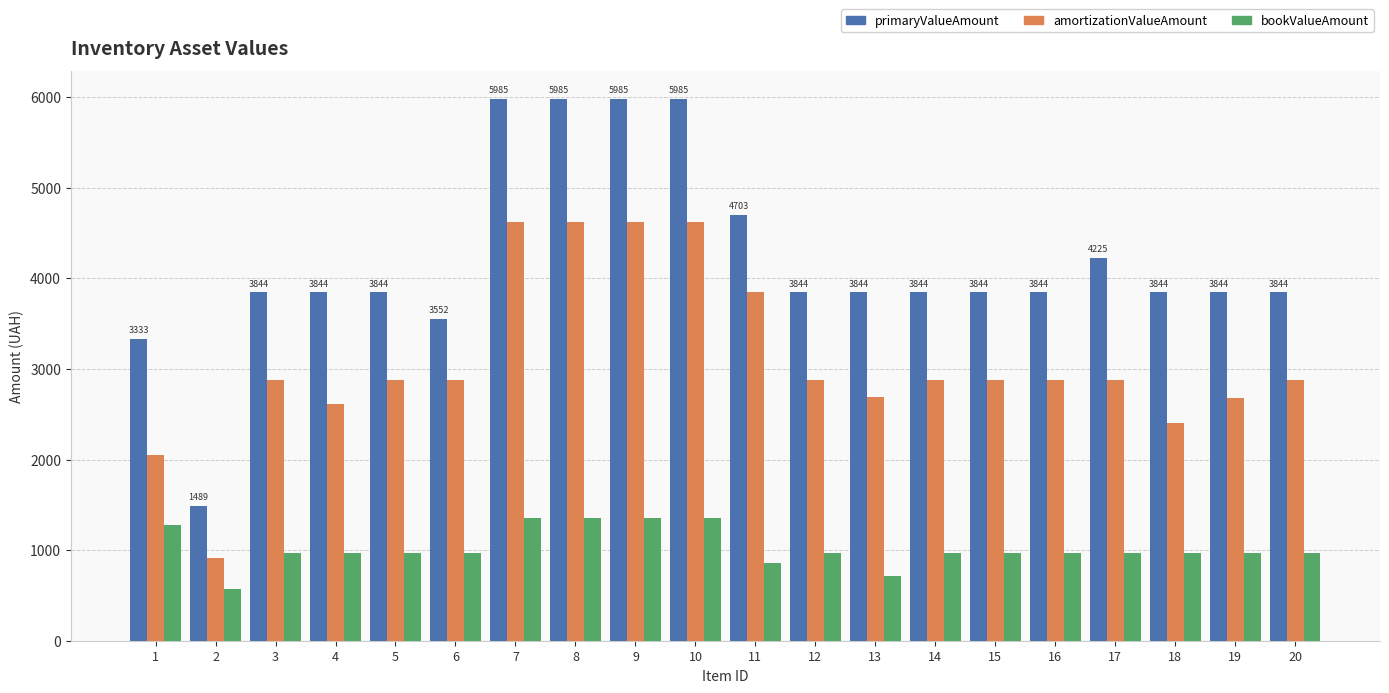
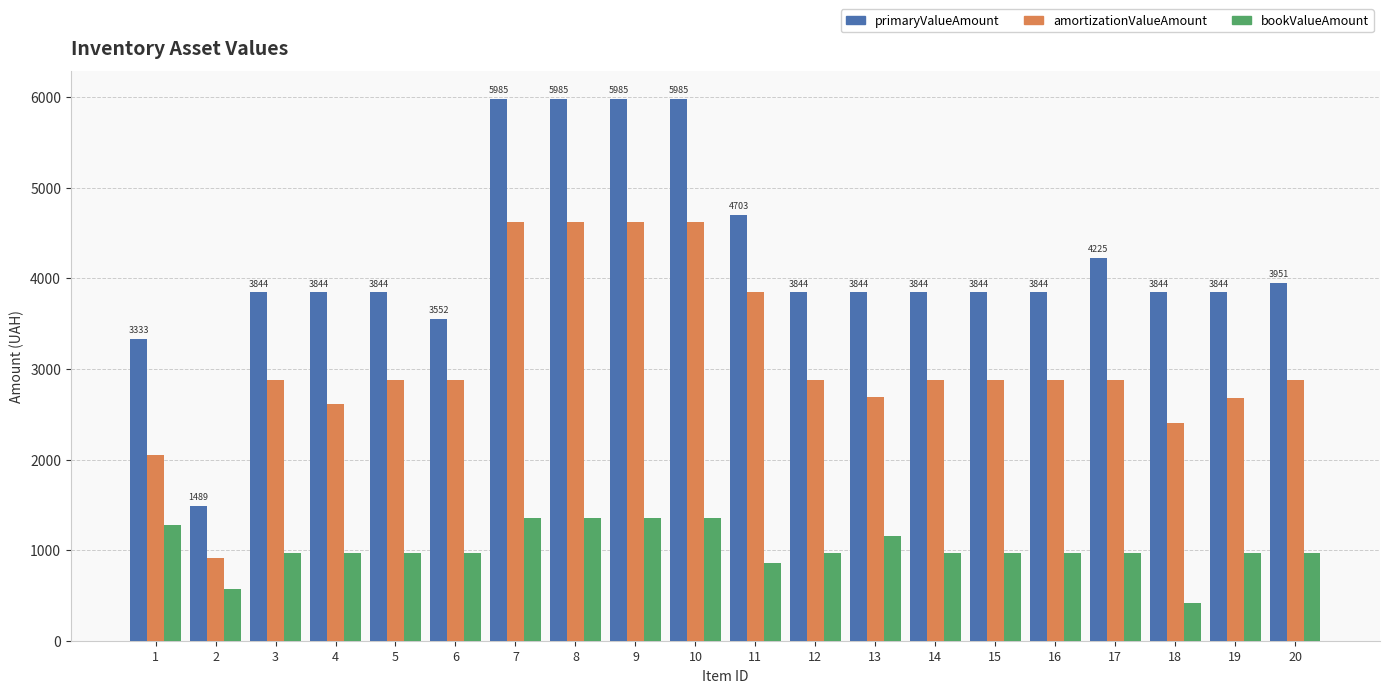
  {
    "primaryValueAmount": {
      "1": 3333,
      "2": 1489,
      "3": 3844,
      "4": 3844,
      "5": 3844,
      "6": 3552,
      "7": 5985,
      "8": 5985,
      "9": 5985,
      "10": 5985,
      "11": 4703,
      "12": 3844,
      "13": 3844,
      "14": 3844,
      "15": 3844,
      "16": 3844,
      "17": 4225,
      "18": 3844,
      "19": 3844,
-     "20": 3844
+     "20": 3951
    },
    "amortizationValueAmount": {
      "1": 2100,
      "2": 900,
      "3": 2900,
      "4": 2600,
      "5": 2900,
      "6": 2900,
      "7": 4600,
      "8": 4600,
      "9": 4600,
      "10": 4600,
      "11": 3800,
      "12": 2900,
      "13": 2700,
      "14": 2900,
      "15": 2900,
      "16": 2900,
      "17": 2900,
      "18": 2400,
      "19": 2700,
      "20": 2900
    },
    "bookValueAmount": {
      "1": 1300,
      "2": 600,
      "3": 1000,
      "4": 1000,
      "5": 1000,
      "6": 1000,
      "7": 1400,
      "8": 1400,
      "9": 1400,
      "10": 1400,
      "11": 900,
      "12": 1000,
-     "13": 700,
+     "13": 1200,
      "14": 1000,
      "15": 1000,
      "16": 1000,
      "17": 1000,
-     "18": 1000,
+     "18": 400,
      "19": 1000,
      "20": 1000
    }
  }
